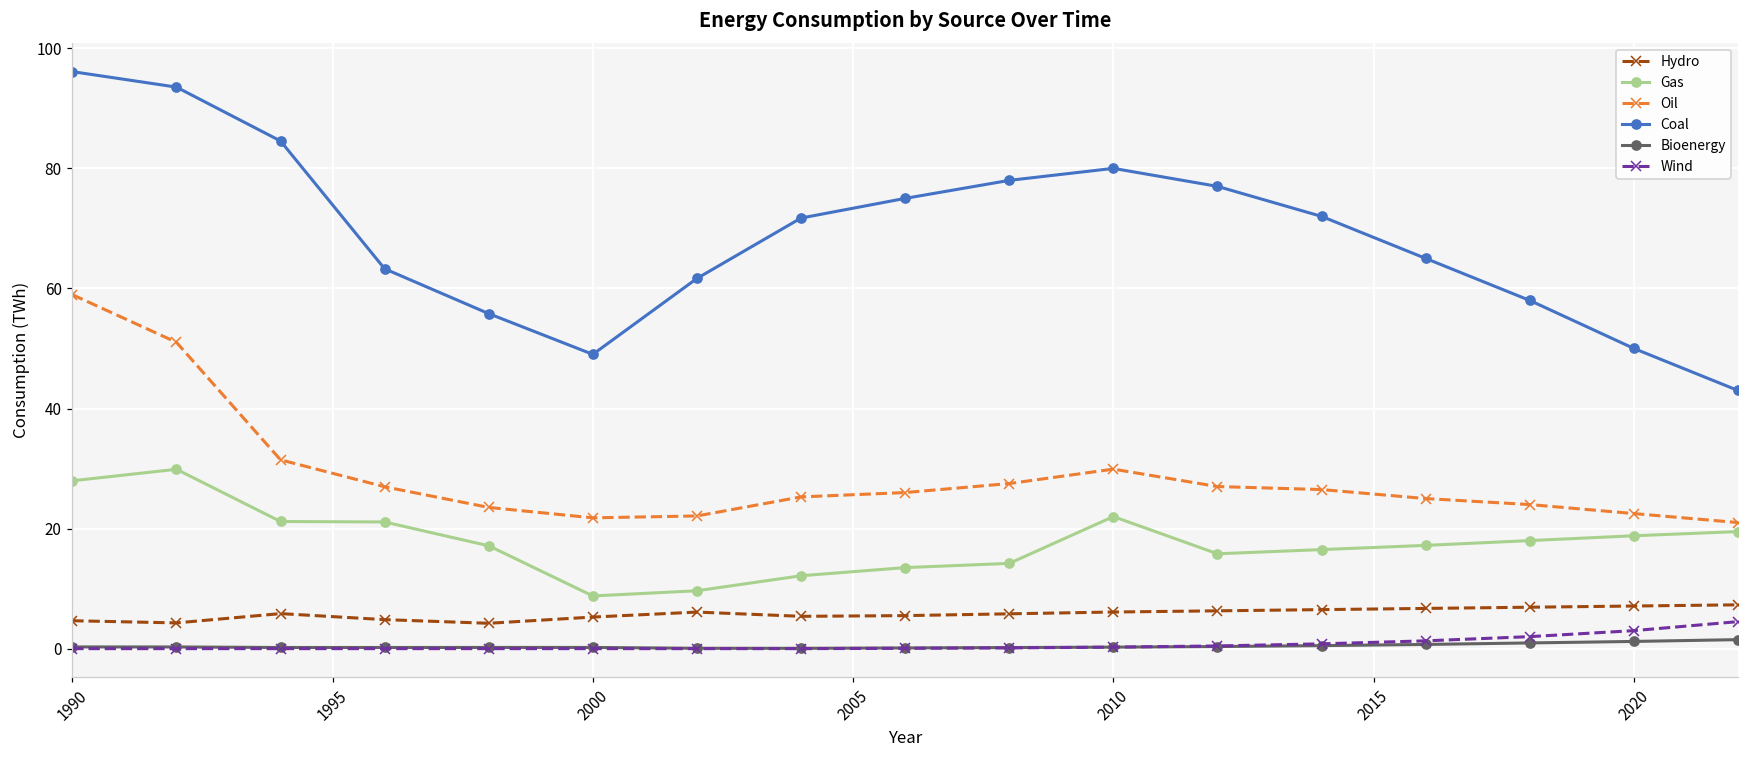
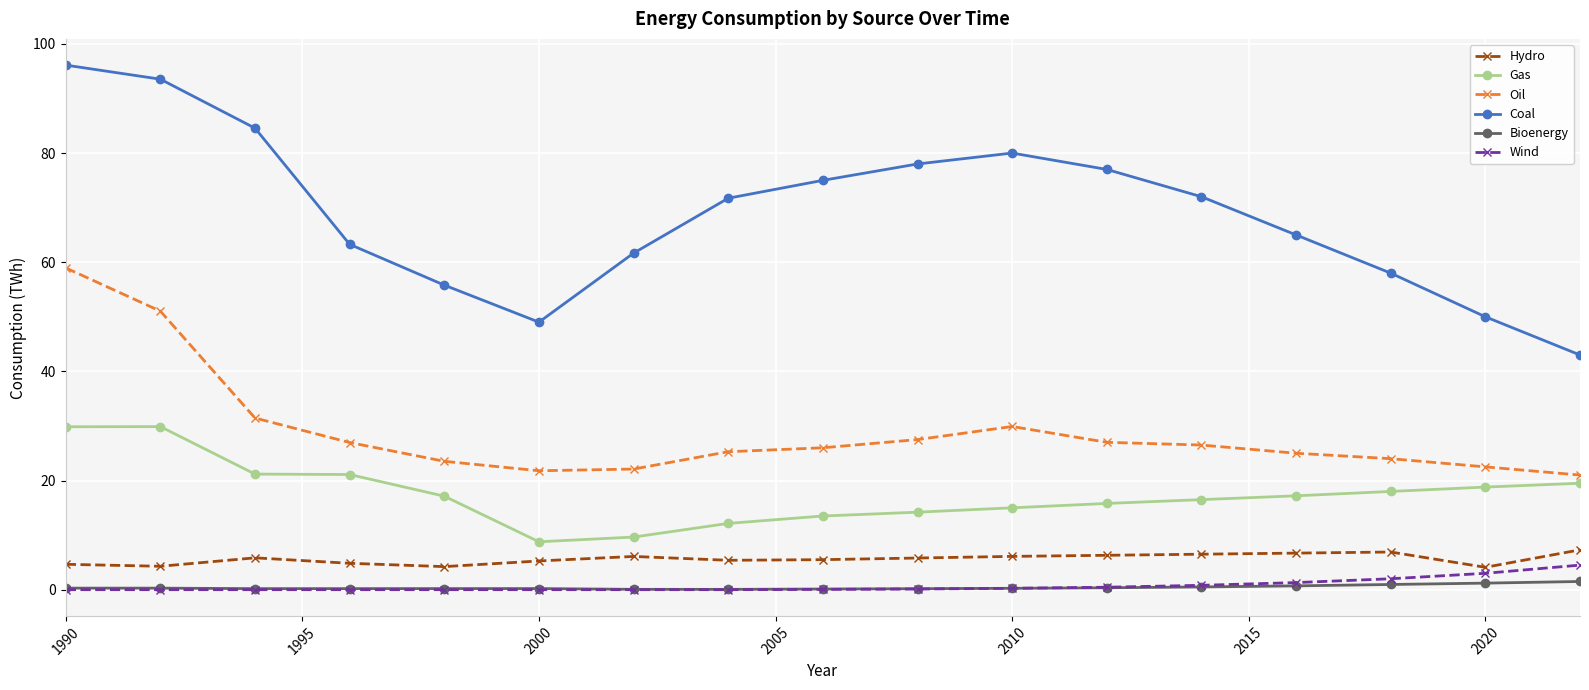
  {
    "Hydro": {
      "1990": 5,
      "2000": 5,
      "2010": 6,
-     "2020": 7
+     "2020": 4
    },
    "Gas": {
-     "1990": 28,
+     "1990": 30,
      "2000": 9,
-     "2010": 22,
+     "2010": 15,
      "2020": 19
    },
    "Oil": {
      "1990": 59,
      "2000": 22,
      "2010": 30,
      "2020": 23
    },
    "Coal": {
      "1990": 96,
      "2000": 49,
      "2010": 80,
      "2020": 50
    },
    "Bioenergy": {
      "2020": 1
    },
    "Wind": {
      "2020": 3
    }
  }
